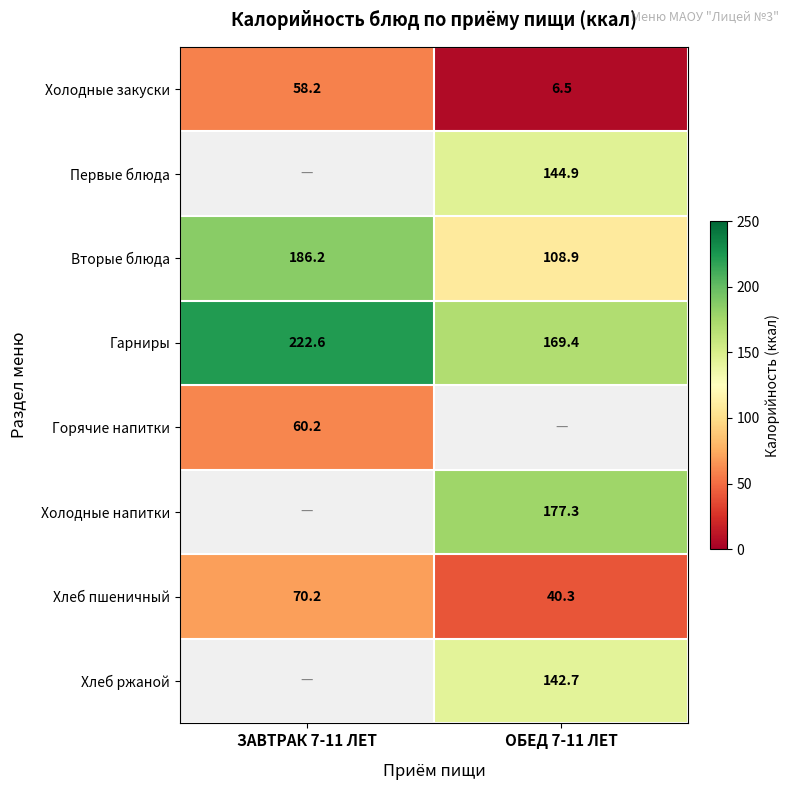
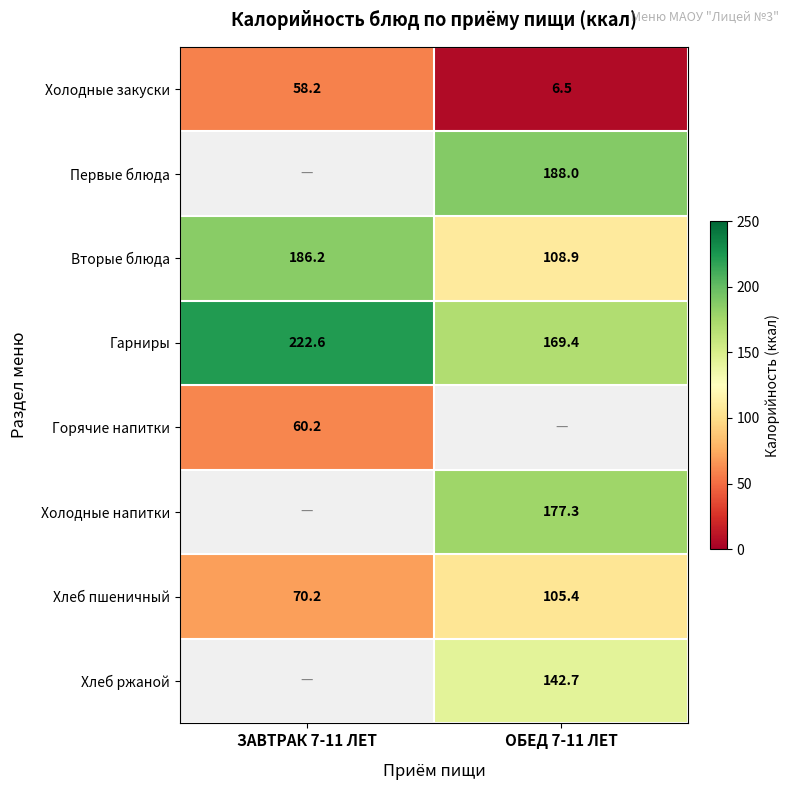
  {
    "Холодные закуски": {
      "ЗАВТРАК 7-11 ЛЕТ": 58.2,
      "ОБЕД 7-11 ЛЕТ": 6.5
    },
    "Первые блюда": {
-     "ОБЕД 7-11 ЛЕТ": 144.9
+     "ОБЕД 7-11 ЛЕТ": 188.0
    },
    "Вторые блюда": {
      "ЗАВТРАК 7-11 ЛЕТ": 186.2,
      "ОБЕД 7-11 ЛЕТ": 108.9
    },
    "Гарниры": {
      "ЗАВТРАК 7-11 ЛЕТ": 222.6,
      "ОБЕД 7-11 ЛЕТ": 169.4
    },
    "Горячие напитки": {
      "ЗАВТРАК 7-11 ЛЕТ": 60.2
    },
    "Холодные напитки": {
      "ОБЕД 7-11 ЛЕТ": 177.3
    },
    "Хлеб пшеничный": {
      "ЗАВТРАК 7-11 ЛЕТ": 70.2,
-     "ОБЕД 7-11 ЛЕТ": 40.3
+     "ОБЕД 7-11 ЛЕТ": 105.4
    },
    "Хлеб ржаной": {
      "ОБЕД 7-11 ЛЕТ": 142.7
    }
  }
